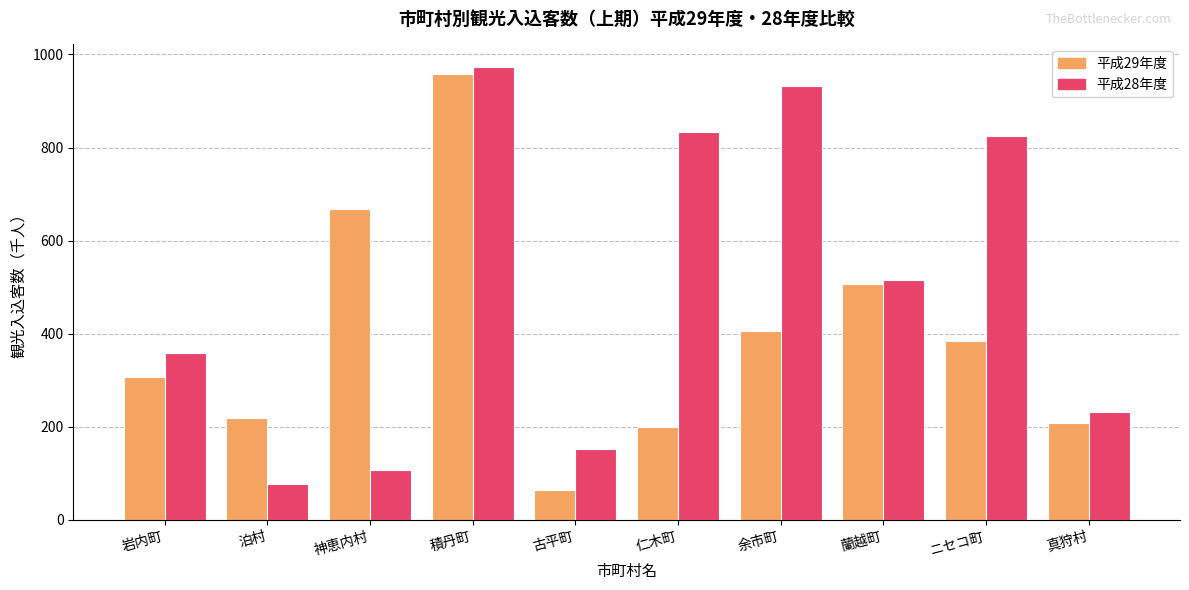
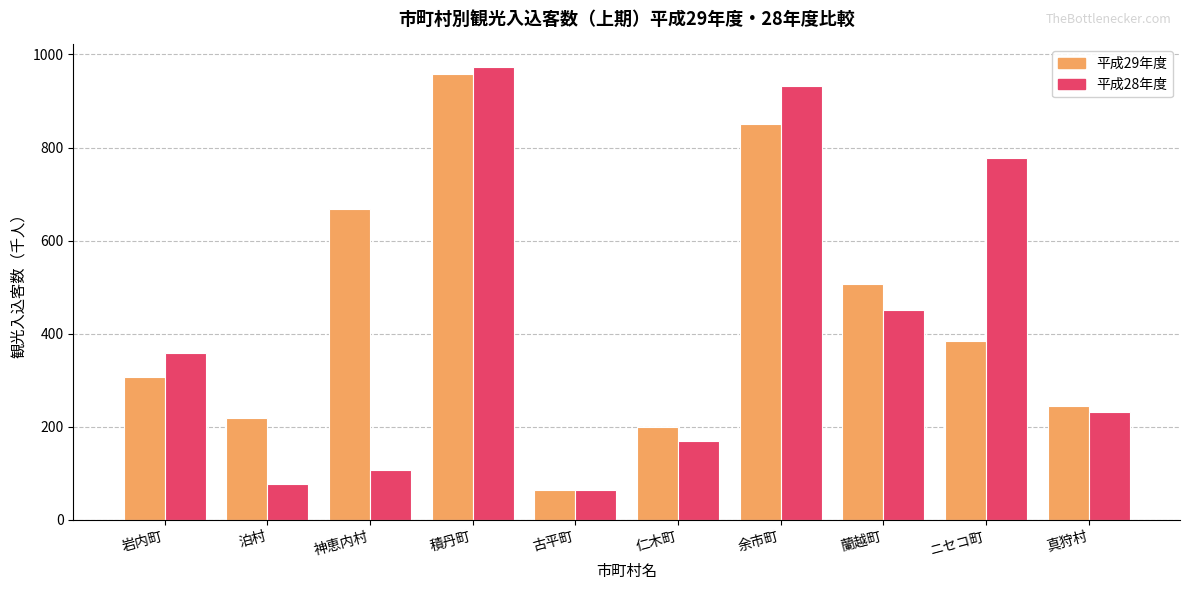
  {
    "平成29年度": {
      "岩内町": 310,
      "泊村": 220,
      "神恵内村": 670,
      "積丹町": 960,
      "古平町": 60,
      "仁木町": 200,
-     "余市町": 410,
+     "余市町": 850,
      "蘭越町": 510,
      "ニセコ町": 380,
-     "真狩村": 210
+     "真狩村": 240
    },
    "平成28年度": {
      "岩内町": 360,
      "泊村": 80,
      "神恵内村": 110,
      "積丹町": 970,
-     "古平町": 150,
-     "仁木町": 830,
+     "古平町": 60,
+     "仁木町": 170,
      "余市町": 930,
-     "蘭越町": 520,
-     "ニセコ町": 820,
+     "蘭越町": 450,
+     "ニセコ町": 780,
      "真狩村": 230
    }
  }
